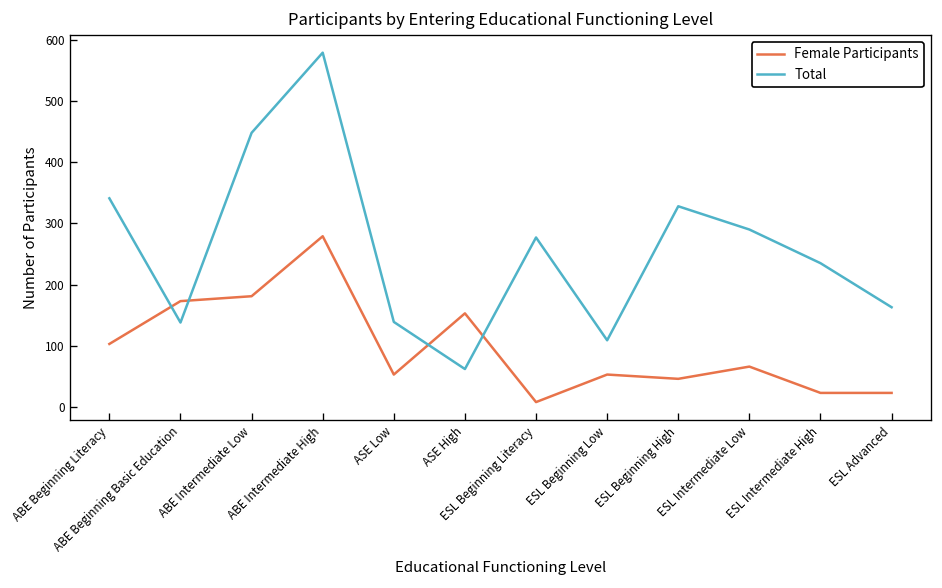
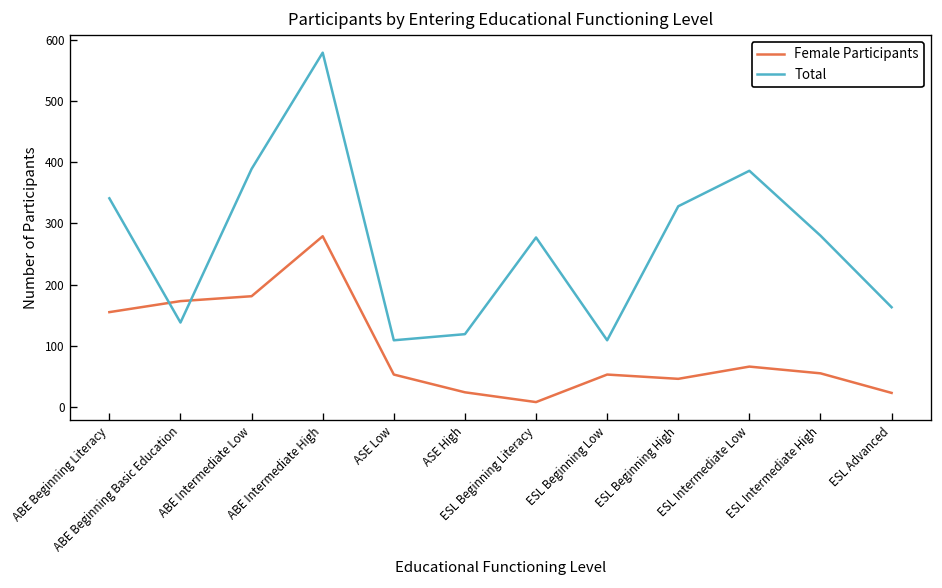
  {
    "Female Participants": {
-     "ABE Beginning Literacy": 100,
+     "ABE Beginning Literacy": 160,
      "ABE Beginning Basic Education": 170,
      "ABE Intermediate Low": 180,
      "ABE Intermediate High": 280,
      "ASE Low": 50,
-     "ASE High": 150,
+     "ASE High": 20,
      "ESL Beginning Literacy": 10,
      "ESL Beginning Low": 50,
      "ESL Beginning High": 50,
      "ESL Intermediate Low": 70,
-     "ESL Intermediate High": 20,
+     "ESL Intermediate High": 60,
      "ESL Advanced": 20
    },
    "Total": {
      "ABE Beginning Literacy": 340,
      "ABE Beginning Basic Education": 140,
-     "ABE Intermediate Low": 450,
+     "ABE Intermediate Low": 390,
      "ABE Intermediate High": 580,
-     "ASE Low": 140,
-     "ASE High": 60,
+     "ASE Low": 110,
+     "ASE High": 120,
      "ESL Beginning Literacy": 280,
      "ESL Beginning Low": 110,
      "ESL Beginning High": 330,
-     "ESL Intermediate Low": 290,
-     "ESL Intermediate High": 240,
+     "ESL Intermediate Low": 390,
+     "ESL Intermediate High": 280,
      "ESL Advanced": 160
    }
  }
